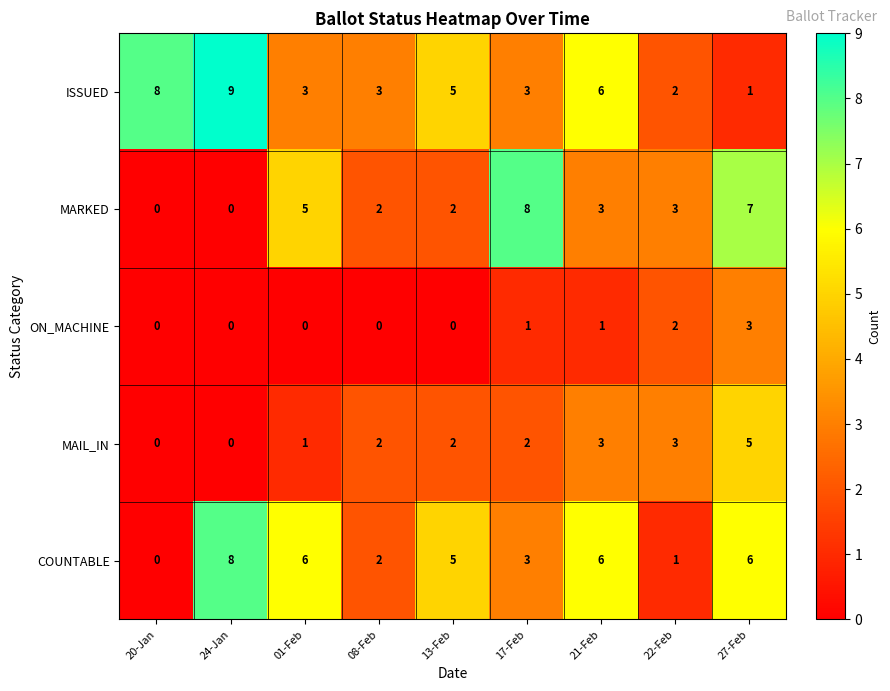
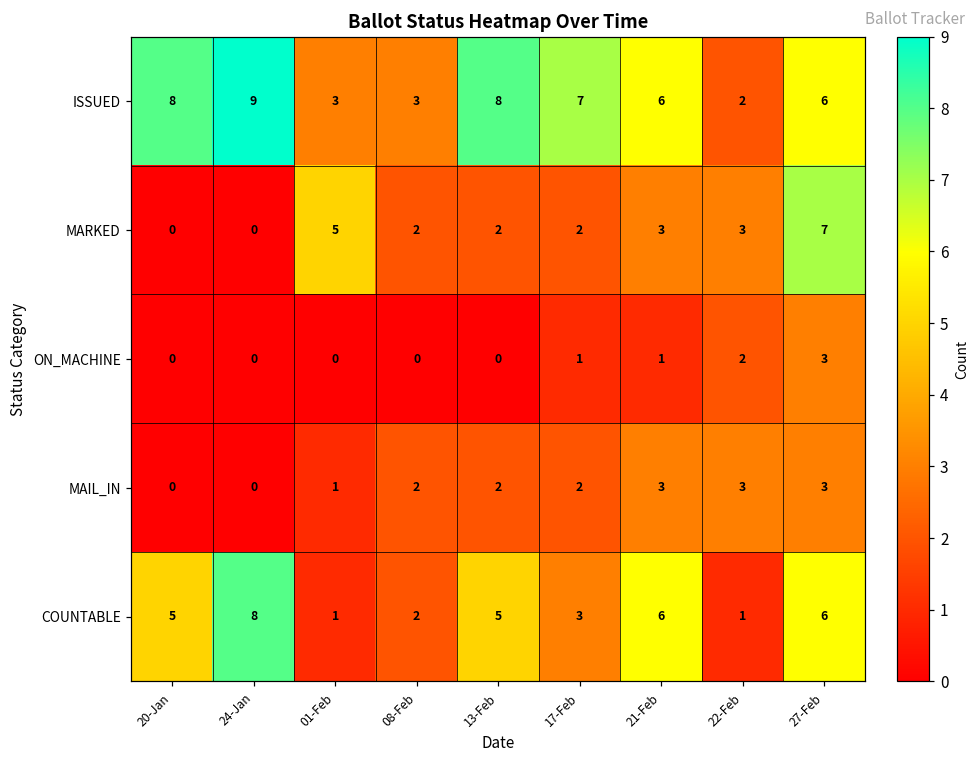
  {
    "ISSUED": {
      "20-Jan": 8,
      "24-Jan": 9,
      "01-Feb": 3,
      "08-Feb": 3,
-     "13-Feb": 5,
-     "17-Feb": 3,
+     "13-Feb": 8,
+     "17-Feb": 7,
      "21-Feb": 6,
      "22-Feb": 2,
-     "27-Feb": 1
+     "27-Feb": 6
    },
    "MARKED": {
      "20-Jan": 0,
      "24-Jan": 0,
      "01-Feb": 5,
      "08-Feb": 2,
      "13-Feb": 2,
-     "17-Feb": 8,
+     "17-Feb": 2,
      "21-Feb": 3,
      "22-Feb": 3,
      "27-Feb": 7
    },
    "ON_MACHINE": {
      "20-Jan": 0,
      "24-Jan": 0,
      "01-Feb": 0,
      "08-Feb": 0,
      "13-Feb": 0,
      "17-Feb": 1,
      "21-Feb": 1,
      "22-Feb": 2,
      "27-Feb": 3
    },
    "MAIL_IN": {
      "20-Jan": 0,
      "24-Jan": 0,
      "01-Feb": 1,
      "08-Feb": 2,
      "13-Feb": 2,
      "17-Feb": 2,
      "21-Feb": 3,
      "22-Feb": 3,
-     "27-Feb": 5
+     "27-Feb": 3
    },
    "COUNTABLE": {
-     "20-Jan": 0,
+     "20-Jan": 5,
      "24-Jan": 8,
-     "01-Feb": 6,
+     "01-Feb": 1,
      "08-Feb": 2,
      "13-Feb": 5,
      "17-Feb": 3,
      "21-Feb": 6,
      "22-Feb": 1,
      "27-Feb": 6
    }
  }
